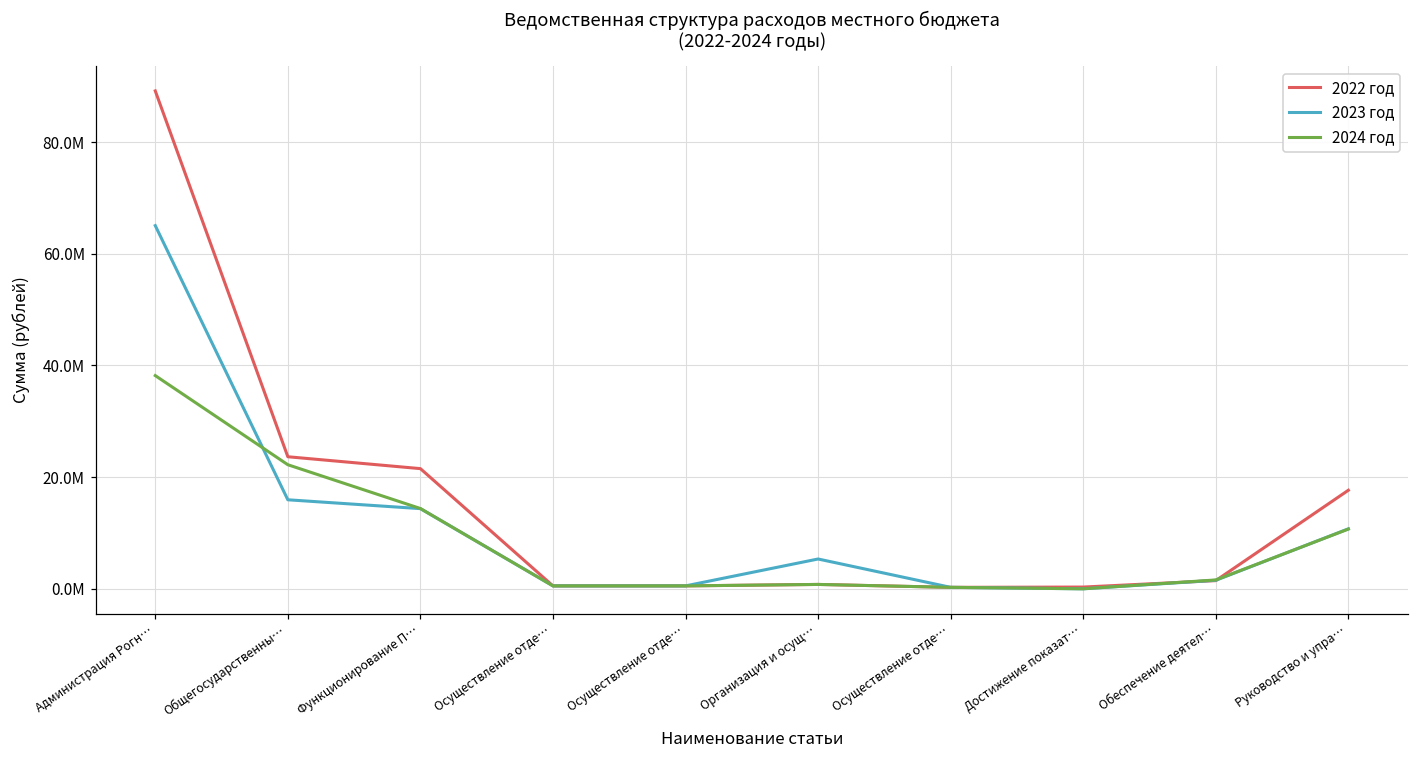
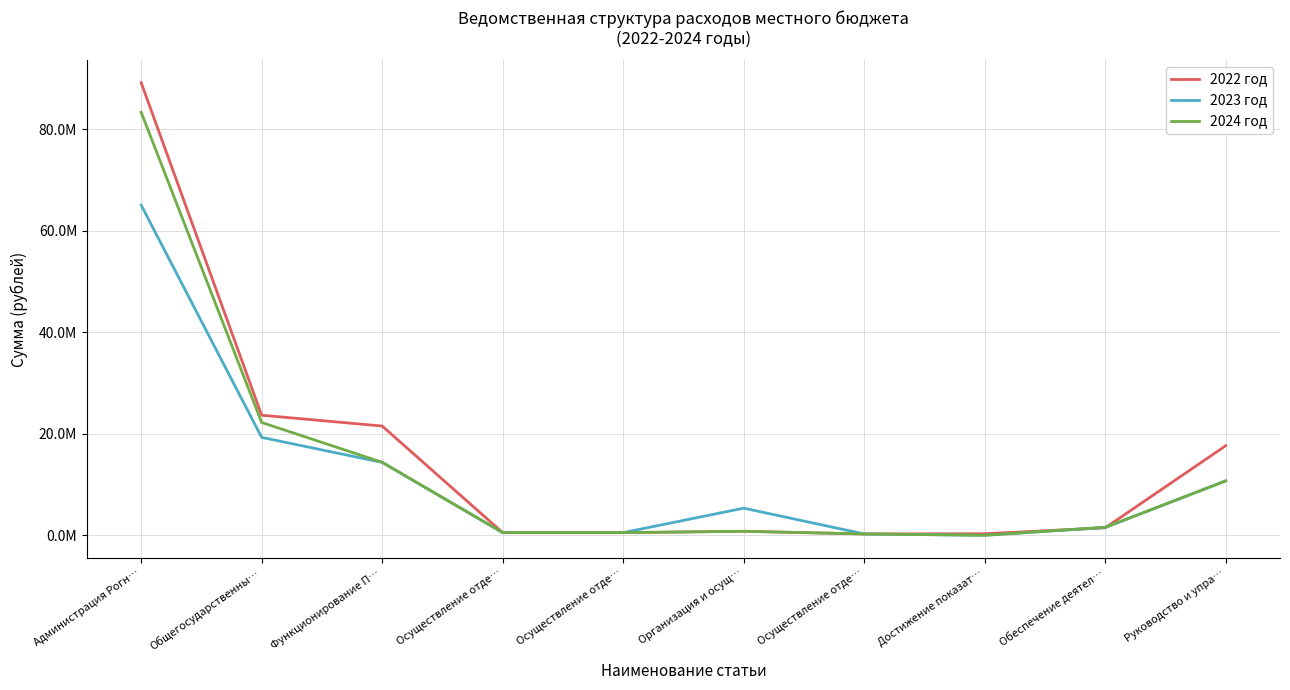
  {
    "2022 год": {
      "Администрация Рогн…": 89000000,
      "Общегосударственны…": 24000000,
      "Функционирование П…": 22000000,
      "Руководство и упра…": 18000000
    },
    "2023 год": {
      "Администрация Рогн…": 65000000,
-     "Общегосударственны…": 16000000,
+     "Общегосударственны…": 19000000,
      "Организация и осущ…": 5000000
    },
    "2024 год": {
-     "Администрация Рогн…": 38000000,
+     "Администрация Рогн…": 83000000,
      "Общегосударственны…": 22000000
    }
  }
